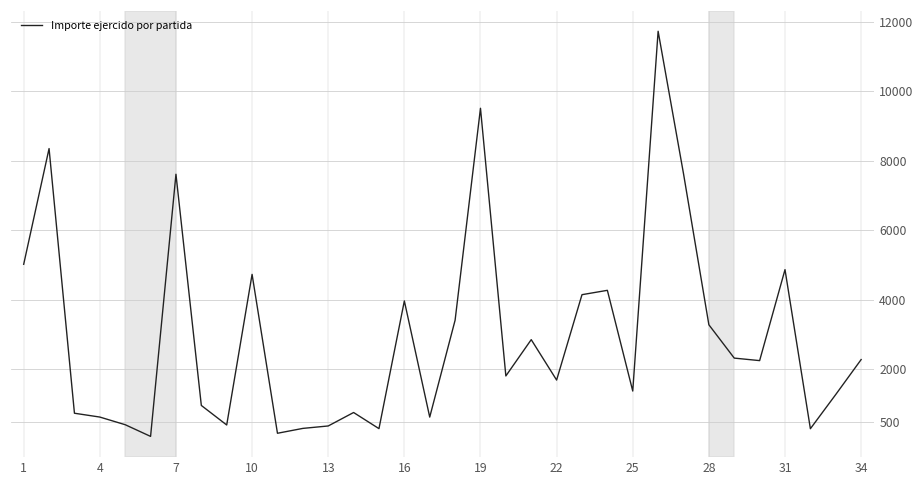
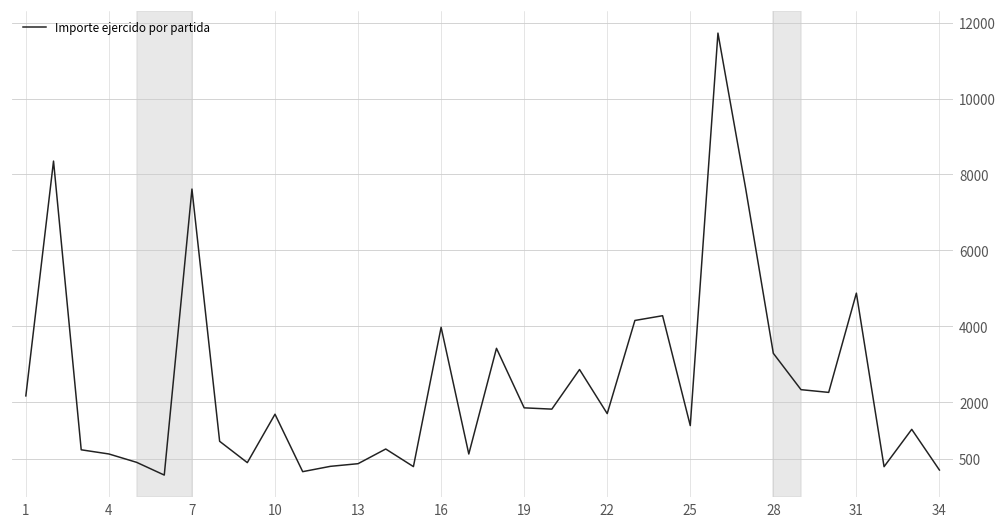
  {
-   "1": 5000,
+   "1": 2200,
    "4": 600,
    "7": 7600,
-   "10": 4700,
+   "10": 1700,
    "13": 400,
    "16": 4000,
-   "19": 9500,
+   "19": 1800,
    "22": 1700,
    "25": 1400,
    "28": 3300,
    "31": 4900,
-   "34": 2300
+   "34": 200
  }
